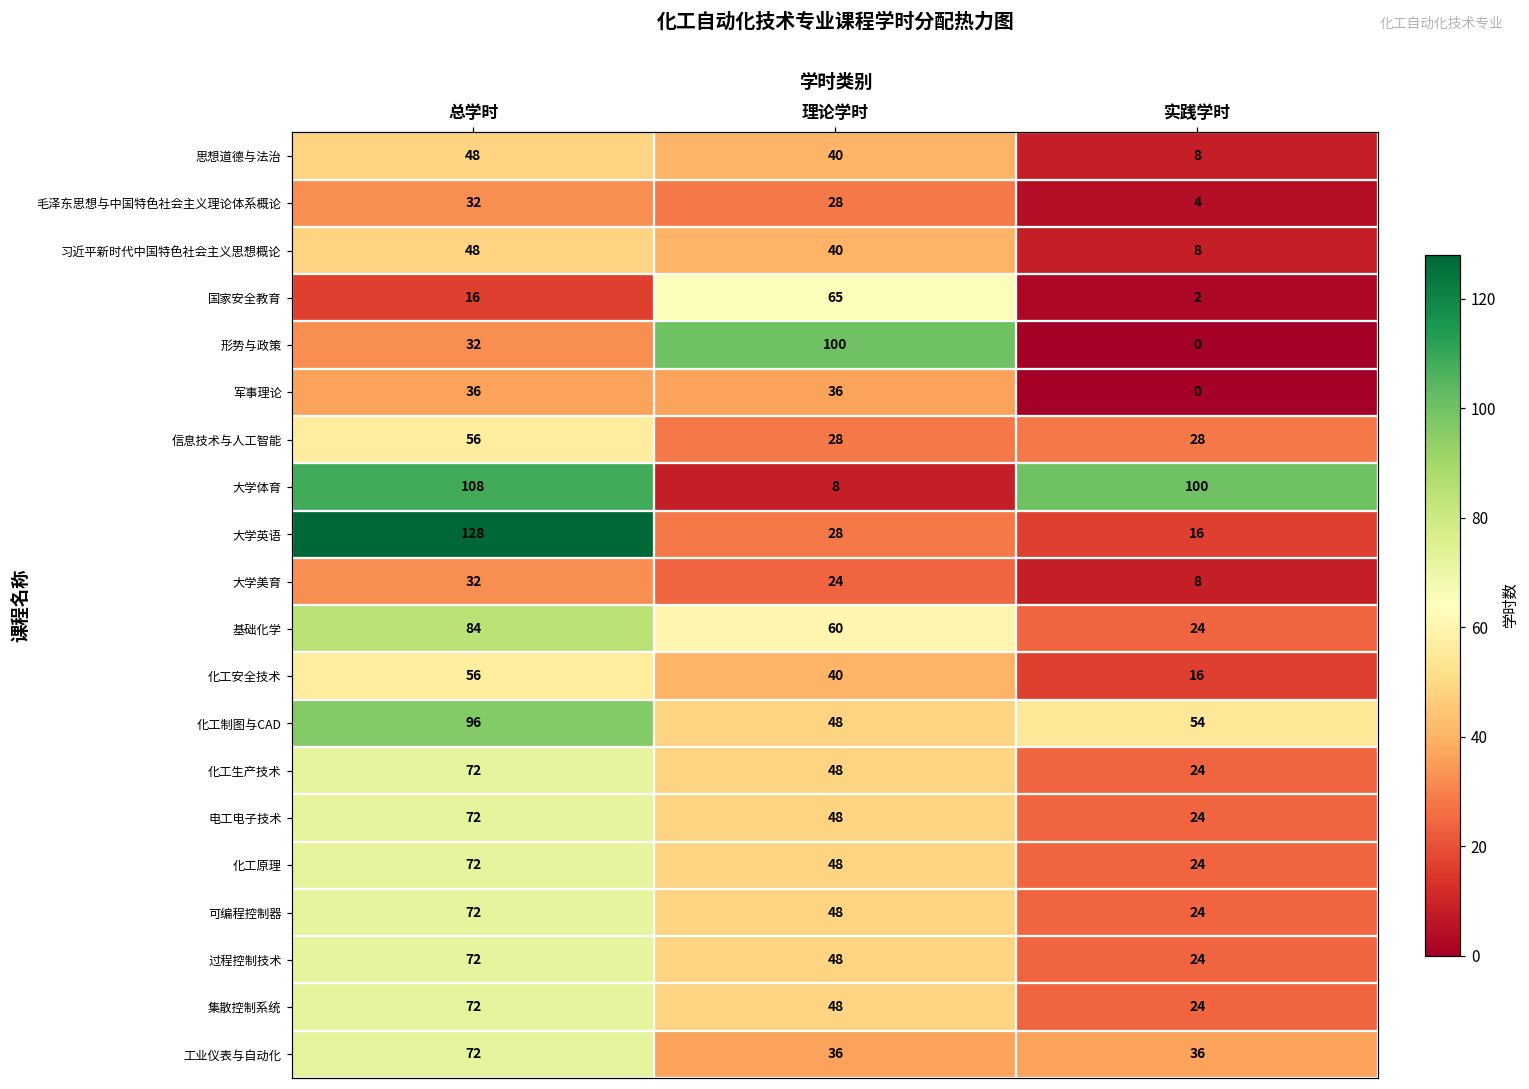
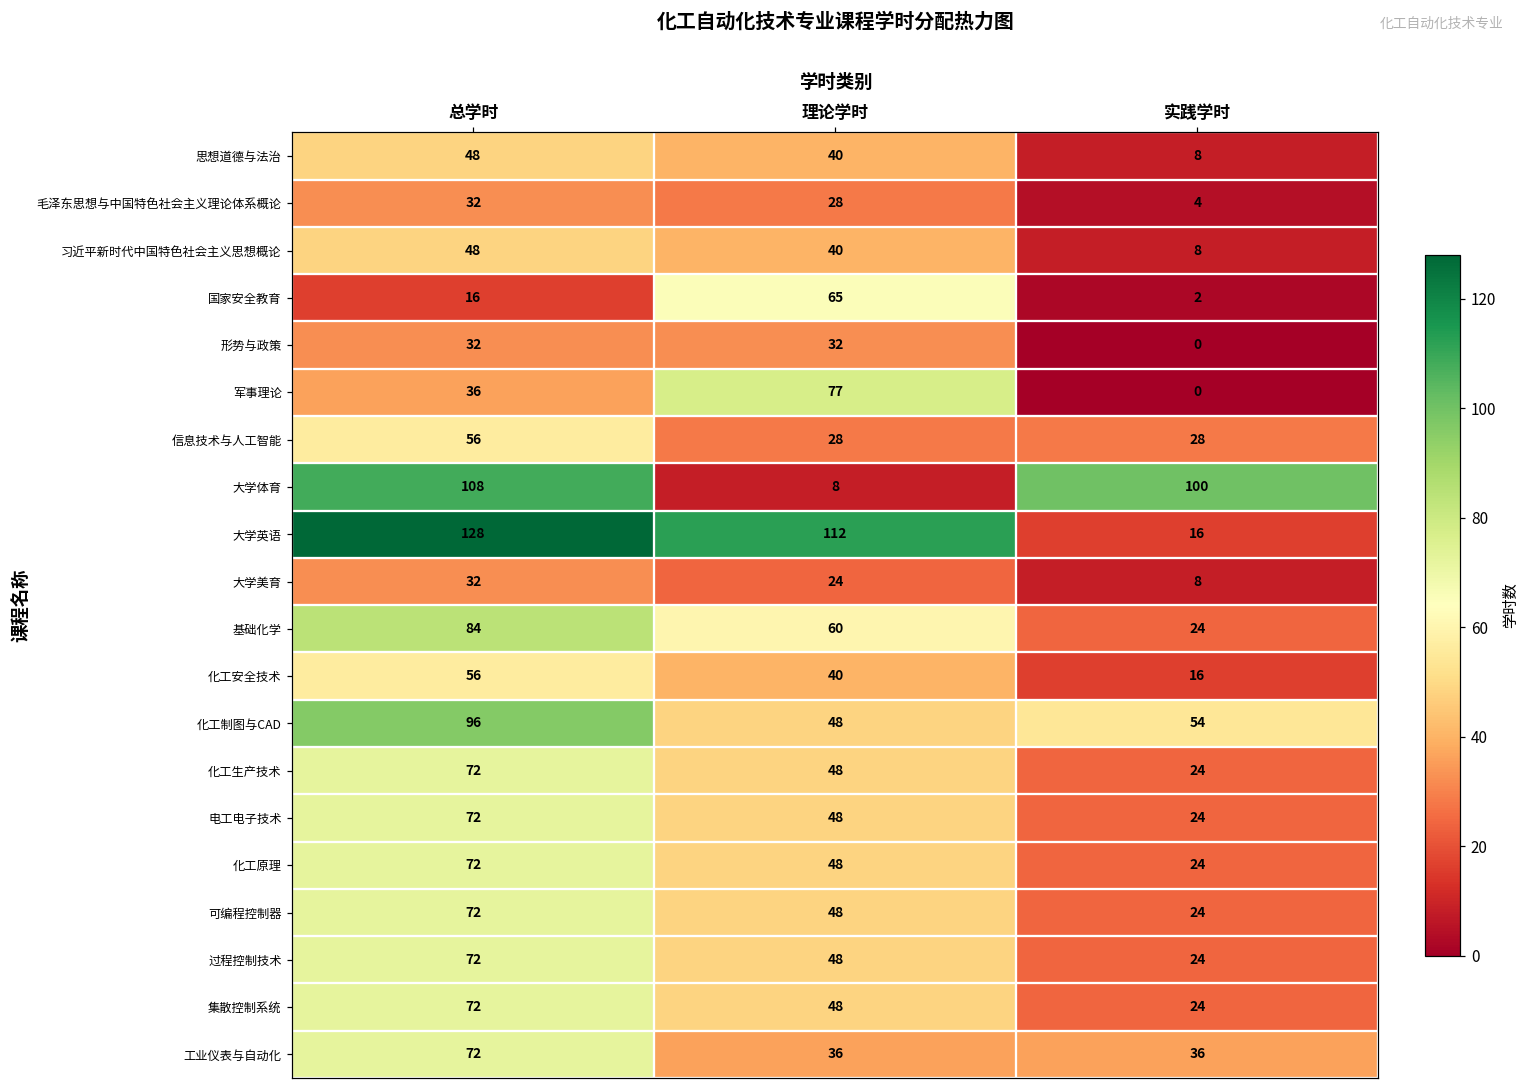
  {
    "思想道德与法治": {
      "总学时": 48,
      "理论学时": 40,
      "实践学时": 8
    },
    "毛泽东思想与中国特色社会主义理论体系概论": {
      "总学时": 32,
      "理论学时": 28,
      "实践学时": 4
    },
    "习近平新时代中国特色社会主义思想概论": {
      "总学时": 48,
      "理论学时": 40,
      "实践学时": 8
    },
    "国家安全教育": {
      "总学时": 16,
      "理论学时": 65,
      "实践学时": 2
    },
    "形势与政策": {
      "总学时": 32,
-     "理论学时": 100,
+     "理论学时": 32,
      "实践学时": 0
    },
    "军事理论": {
      "总学时": 36,
-     "理论学时": 36,
+     "理论学时": 77,
      "实践学时": 0
    },
    "信息技术与人工智能": {
      "总学时": 56,
      "理论学时": 28,
      "实践学时": 28
    },
    "大学体育": {
      "总学时": 108,
      "理论学时": 8,
      "实践学时": 100
    },
    "大学英语": {
      "总学时": 128,
-     "理论学时": 28,
+     "理论学时": 112,
      "实践学时": 16
    },
    "大学美育": {
      "总学时": 32,
      "理论学时": 24,
      "实践学时": 8
    },
    "基础化学": {
      "总学时": 84,
      "理论学时": 60,
      "实践学时": 24
    },
    "化工安全技术": {
      "总学时": 56,
      "理论学时": 40,
      "实践学时": 16
    },
    "化工制图与CAD": {
      "总学时": 96,
      "理论学时": 48,
      "实践学时": 54
    },
    "化工生产技术": {
      "总学时": 72,
      "理论学时": 48,
      "实践学时": 24
    },
    "电工电子技术": {
      "总学时": 72,
      "理论学时": 48,
      "实践学时": 24
    },
    "化工原理": {
      "总学时": 72,
      "理论学时": 48,
      "实践学时": 24
    },
    "可编程控制器": {
      "总学时": 72,
      "理论学时": 48,
      "实践学时": 24
    },
    "过程控制技术": {
      "总学时": 72,
      "理论学时": 48,
      "实践学时": 24
    },
    "集散控制系统": {
      "总学时": 72,
      "理论学时": 48,
      "实践学时": 24
    },
    "工业仪表与自动化": {
      "总学时": 72,
      "理论学时": 36,
      "实践学时": 36
    }
  }
